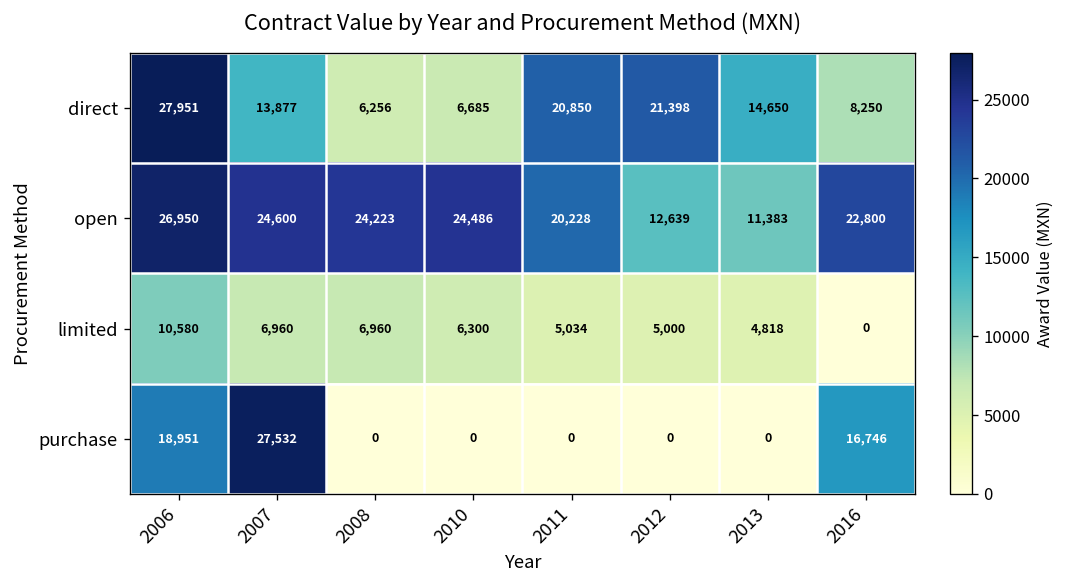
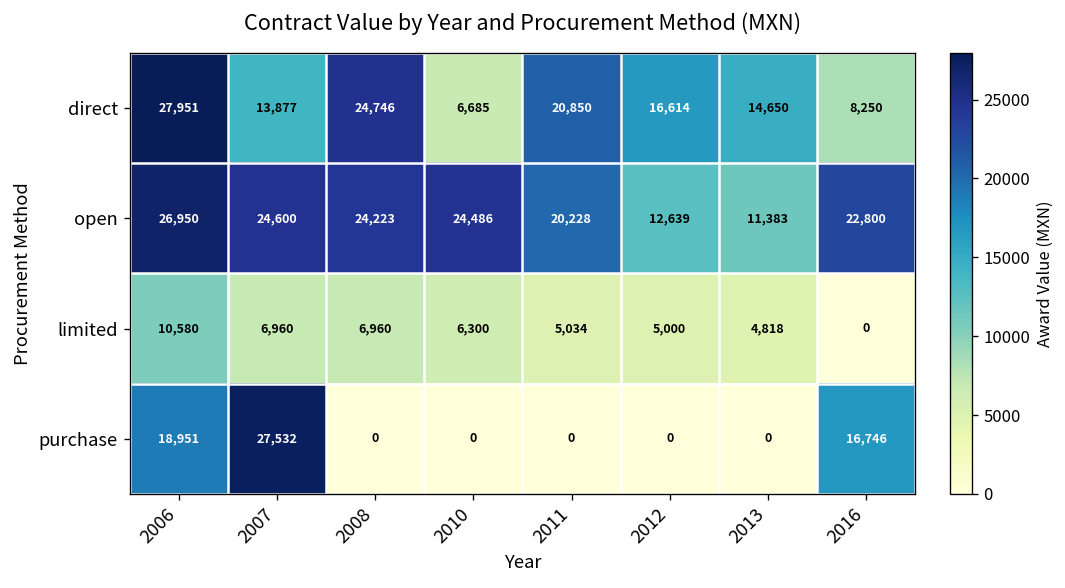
  {
    "direct": {
      "2006": "27,951",
      "2007": "13,877",
-     "2008": "6,256",
+     "2008": "24,746",
      "2010": "6,685",
      "2011": "20,850",
-     "2012": "21,398",
+     "2012": "16,614",
      "2013": "14,650",
      "2016": "8,250"
    },
    "open": {
      "2006": "26,950",
      "2007": "24,600",
      "2008": "24,223",
      "2010": "24,486",
      "2011": "20,228",
      "2012": "12,639",
      "2013": "11,383",
      "2016": "22,800"
    },
    "limited": {
      "2006": "10,580",
      "2007": "6,960",
      "2008": "6,960",
      "2010": "6,300",
      "2011": "5,034",
      "2012": "5,000",
      "2013": "4,818",
      "2016": "0"
    },
    "purchase": {
      "2006": "18,951",
      "2007": "27,532",
      "2008": "0",
      "2010": "0",
      "2011": "0",
      "2012": "0",
      "2013": "0",
      "2016": "16,746"
    }
  }
